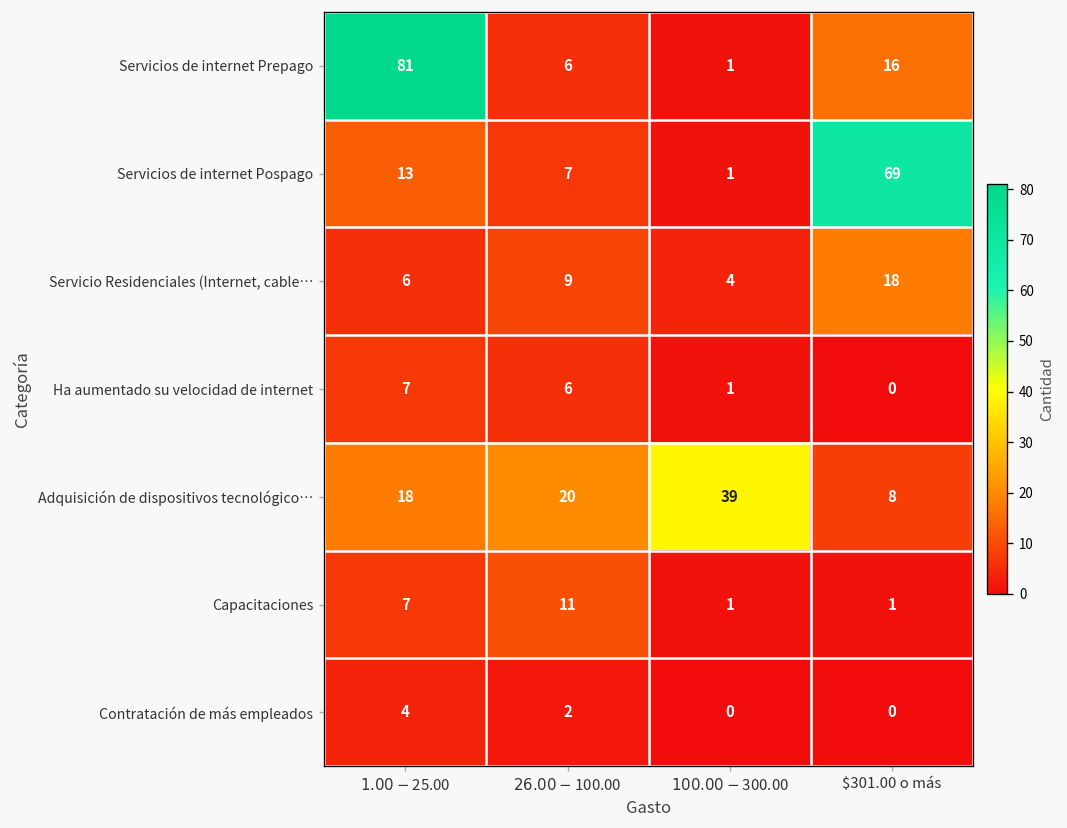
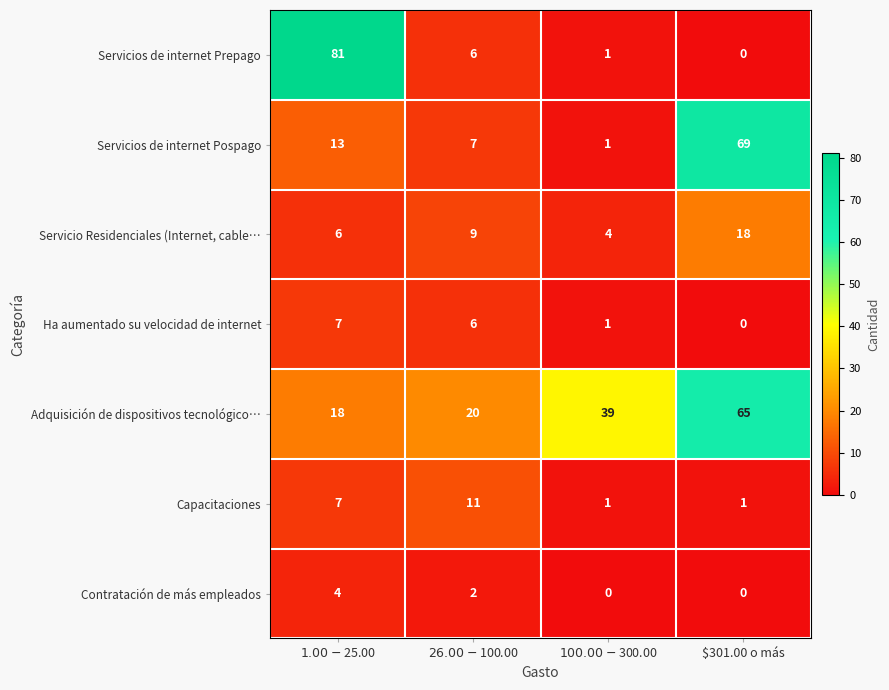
  {
    "Servicios de internet Prepago": {
-     "$301.00 o más": 16
+     "$301.00 o más": 0
    },
    "Servicios de internet Pospago": {
      "$301.00 o más": 69
    },
    "Servicio Residenciales (Internet, cable…": {
      "$301.00 o más": 18
    },
    "Ha aumentado su velocidad de internet": {
      "$301.00 o más": 0
    },
    "Adquisición de dispositivos tecnológico…": {
-     "$301.00 o más": 8
+     "$301.00 o más": 65
    },
    "Capacitaciones": {
      "$301.00 o más": 1
    },
    "Contratación de más empleados": {
      "$301.00 o más": 0
    }
  }
